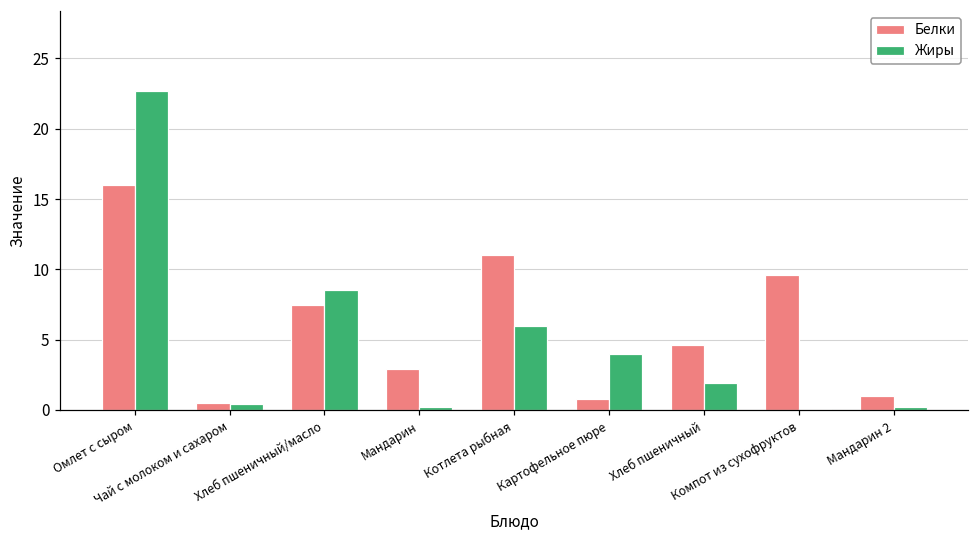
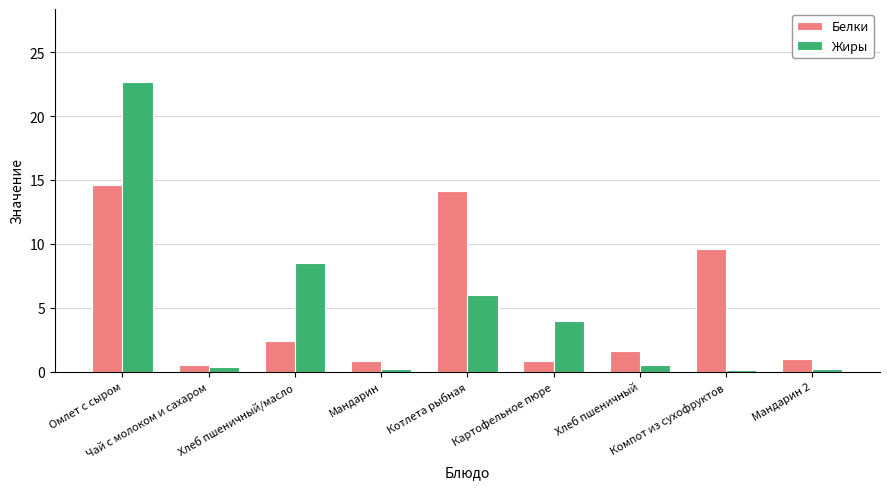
  {
    "Белки": {
-     "Омлет с сыром": 16.0,
+     "Омлет с сыром": 14.6,
      "Чай с молоком и сахаром": 0.5,
-     "Хлеб пшеничный/масло": 7.5,
-     "Мандарин": 2.9,
-     "Котлета рыбная": 11.0,
+     "Хлеб пшеничный/масло": 2.4,
+     "Мандарин": 0.8,
+     "Котлета рыбная": 14.1,
      "Картофельное пюре": 0.8,
-     "Хлеб пшеничный": 4.6,
+     "Хлеб пшеничный": 1.6,
      "Компот из сухофруктов": 9.6,
      "Мандарин 2": 1.0
    },
    "Жиры": {
      "Омлет с сыром": 22.7,
      "Чай с молоком и сахаром": 0.4,
      "Хлеб пшеничный/масло": 8.5,
      "Мандарин": 0.2,
      "Котлета рыбная": 6.0,
      "Картофельное пюре": 4.0,
-     "Хлеб пшеничный": 1.9,
+     "Хлеб пшеничный": 0.5,
      "Мандарин 2": 0.2
    }
  }
